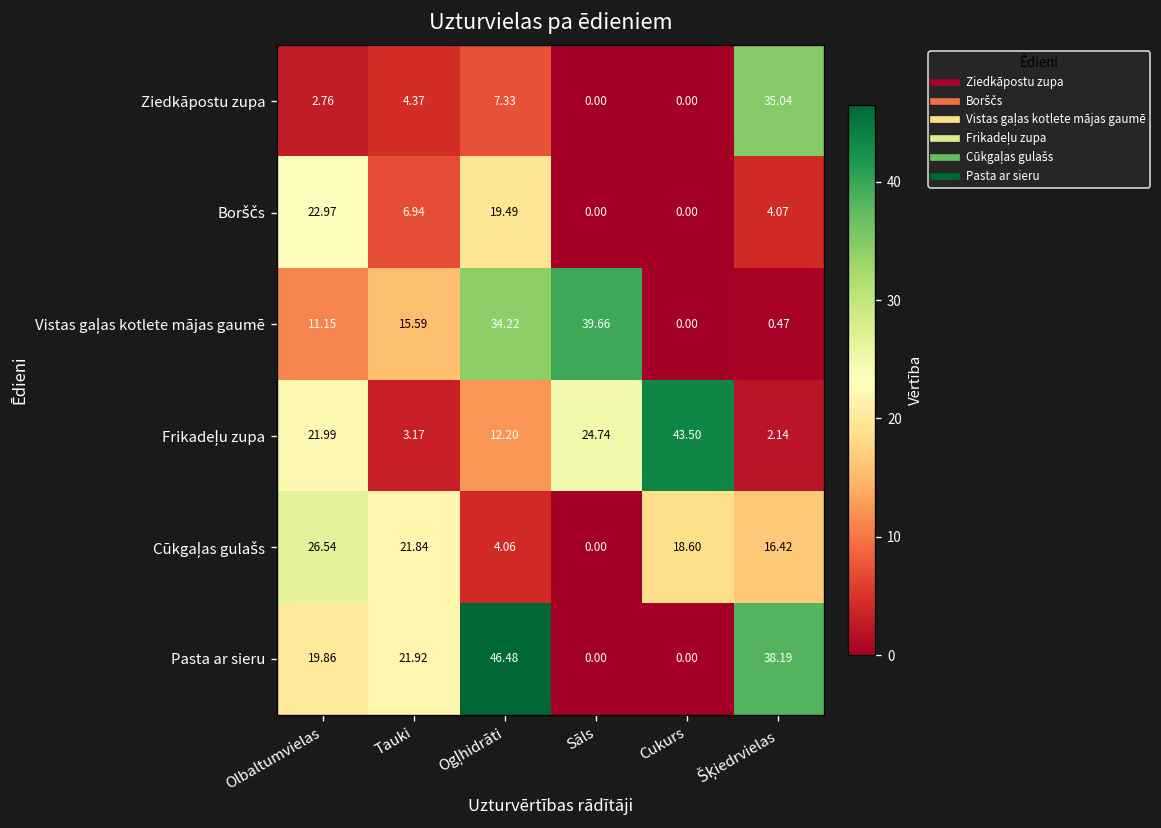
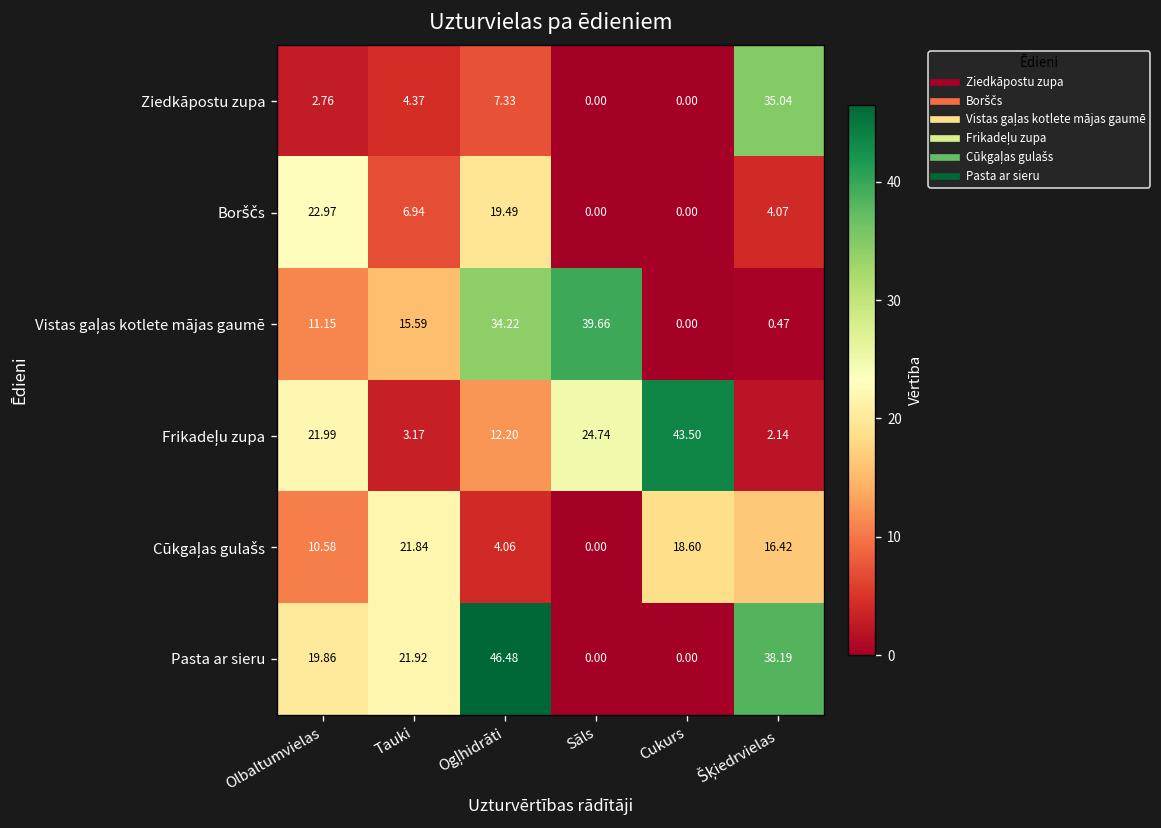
  {
    "Ziedkāpostu zupa": {
      "Olbaltumvielas": 2.76,
      "Tauki": 4.37,
      "Ogļhidrāti": 7.33,
      "Sāls": 0.00,
      "Cukurs": 0.00,
      "Šķiedrvielas": 35.04
    },
    "Borščs": {
      "Olbaltumvielas": 22.97,
      "Tauki": 6.94,
      "Ogļhidrāti": 19.49,
      "Sāls": 0.00,
      "Cukurs": 0.00,
      "Šķiedrvielas": 4.07
    },
    "Vistas gaļas kotlete mājas gaumē": {
      "Olbaltumvielas": 11.15,
      "Tauki": 15.59,
      "Ogļhidrāti": 34.22,
      "Sāls": 39.66,
      "Cukurs": 0.00,
      "Šķiedrvielas": 0.47
    },
    "Frikadeļu zupa": {
      "Olbaltumvielas": 21.99,
      "Tauki": 3.17,
      "Ogļhidrāti": 12.20,
      "Sāls": 24.74,
      "Cukurs": 43.50,
      "Šķiedrvielas": 2.14
    },
    "Cūkgaļas gulašs": {
-     "Olbaltumvielas": 26.54,
+     "Olbaltumvielas": 10.58,
      "Tauki": 21.84,
      "Ogļhidrāti": 4.06,
      "Sāls": 0.00,
      "Cukurs": 18.60,
      "Šķiedrvielas": 16.42
    },
    "Pasta ar sieru": {
      "Olbaltumvielas": 19.86,
      "Tauki": 21.92,
      "Ogļhidrāti": 46.48,
      "Sāls": 0.00,
      "Cukurs": 0.00,
      "Šķiedrvielas": 38.19
    }
  }
